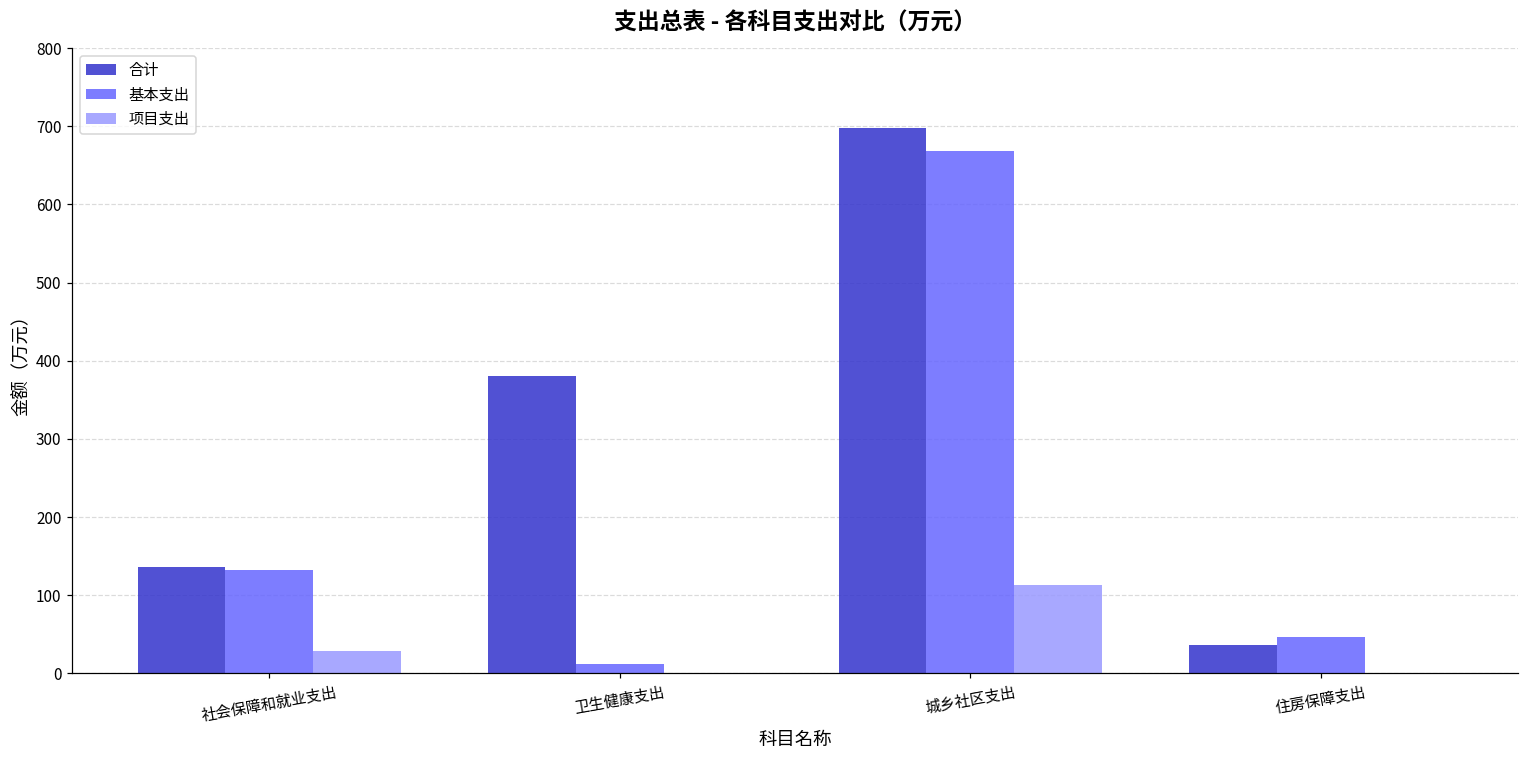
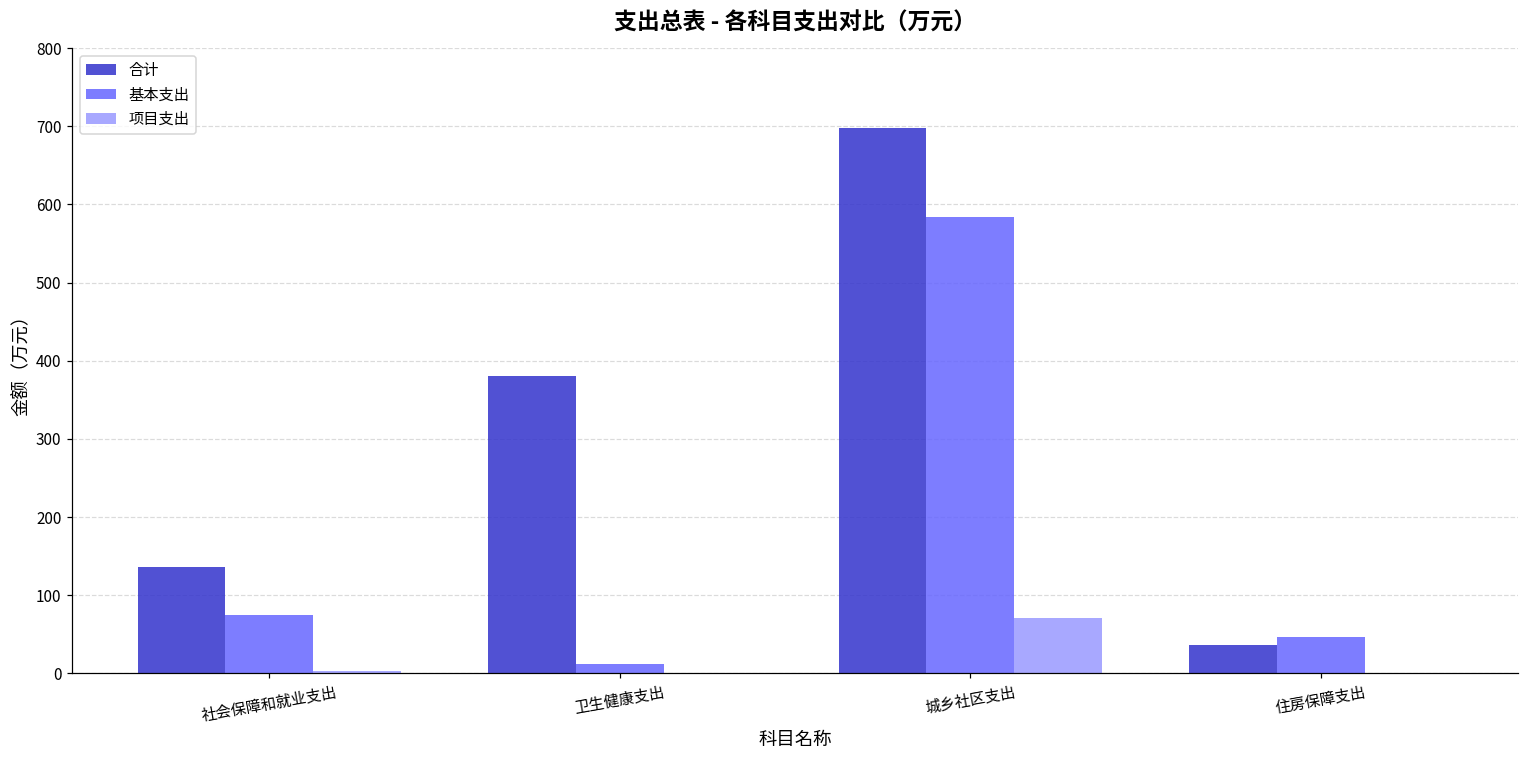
  {
    "合计": {
      "社会保障和就业支出": 140,
      "卫生健康支出": 380,
      "城乡社区支出": 700,
      "住房保障支出": 40
    },
    "基本支出": {
-     "社会保障和就业支出": 130,
+     "社会保障和就业支出": 70,
      "卫生健康支出": 10,
-     "城乡社区支出": 670,
+     "城乡社区支出": 580,
      "住房保障支出": 50
    },
    "项目支出": {
-     "社会保障和就业支出": 30,
+     "社会保障和就业支出": 0,
      "卫生健康支出": 0,
-     "城乡社区支出": 110,
+     "城乡社区支出": 70,
      "住房保障支出": 0
    }
  }
